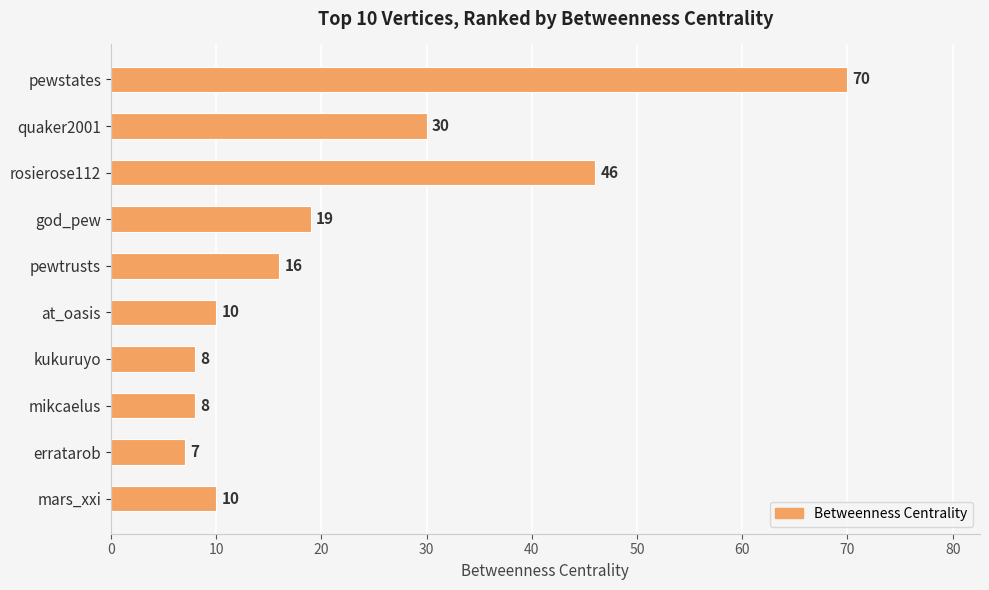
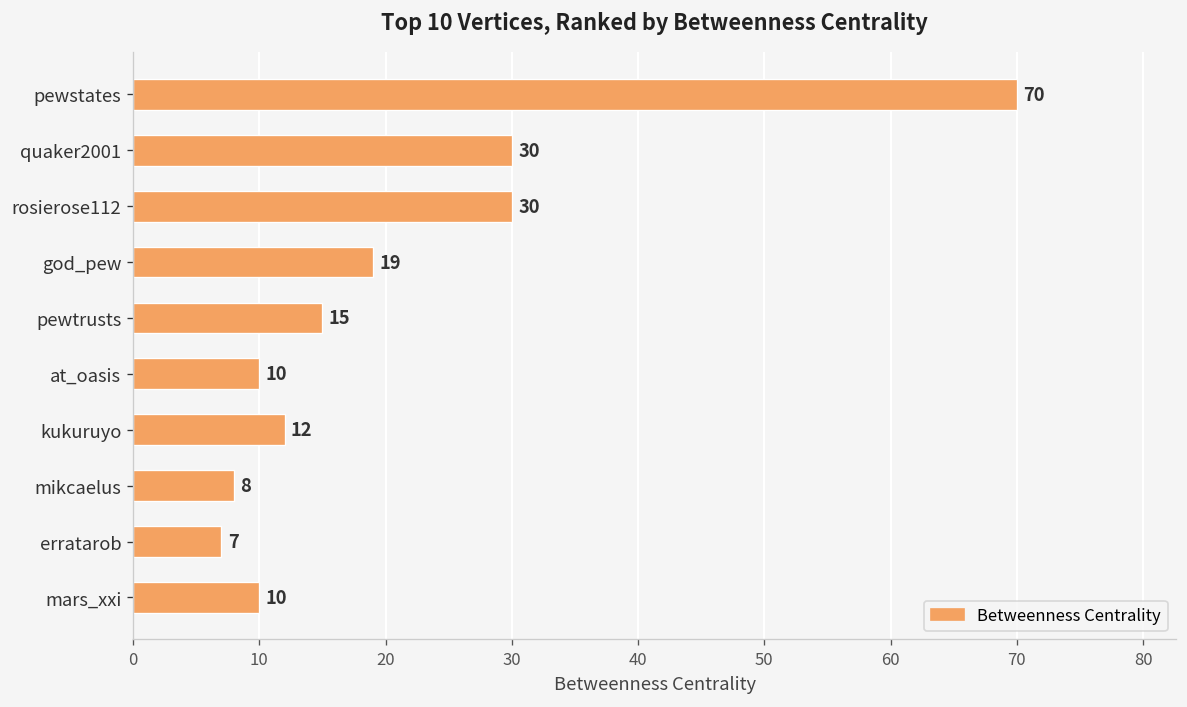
  {
    "pewstates": 70,
    "quaker2001": 30,
-   "rosierose112": 46,
+   "rosierose112": 30,
    "god_pew": 19,
-   "pewtrusts": 16,
+   "pewtrusts": 15,
    "at_oasis": 10,
-   "kukuruyo": 8,
+   "kukuruyo": 12,
    "mikcaelus": 8,
    "erratarob": 7,
    "mars_xxi": 10
  }
